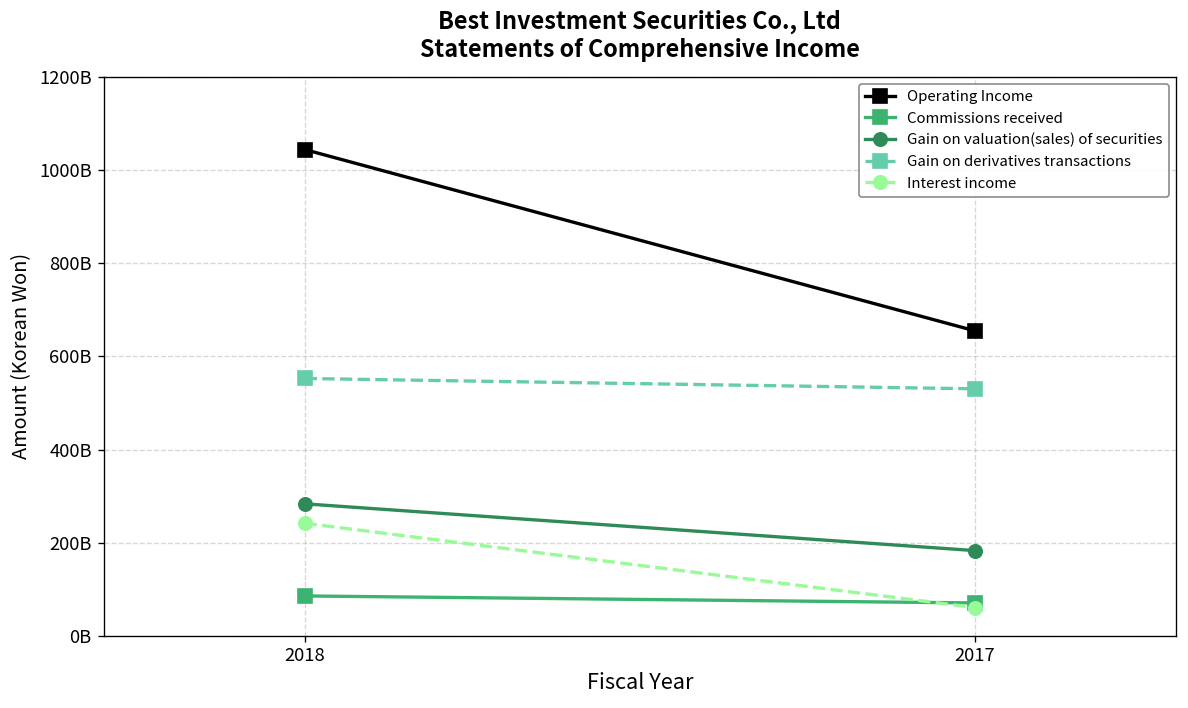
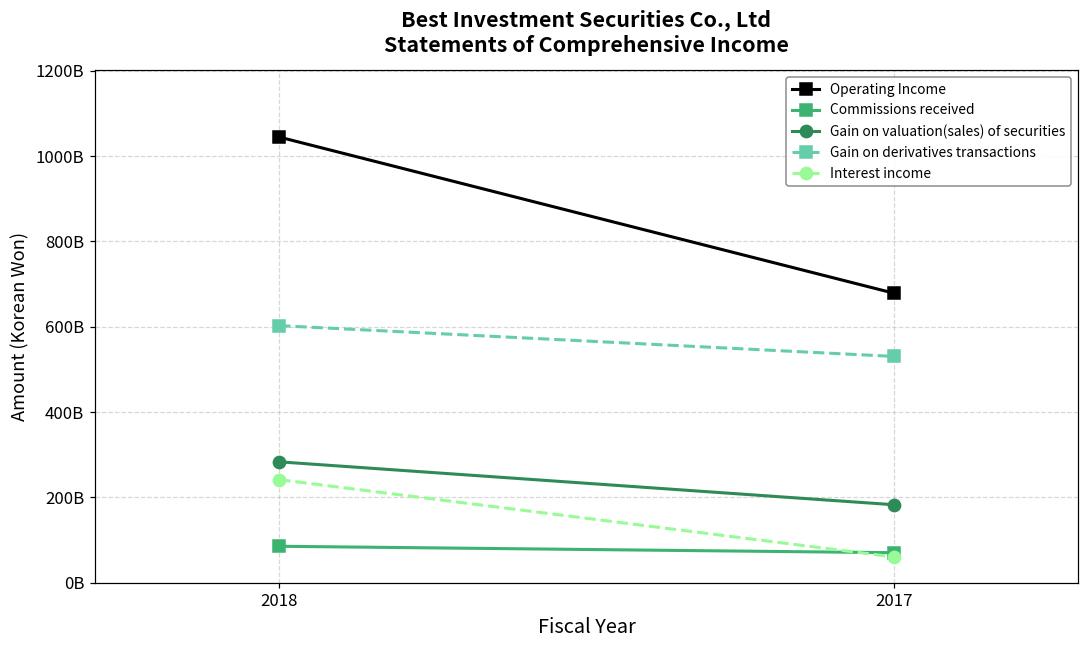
  {
    "Operating Income": {
      "2018": 1040000000000,
-     "2017": 660000000000
+     "2017": 680000000000
    },
    "Gain on derivatives transactions": {
-     "2018": 550000000000,
+     "2018": 600000000000,
      "2017": 530000000000
    },
    "Interest income": {
      "2018": 240000000000,
      "2017": 60000000000
    }
  }
